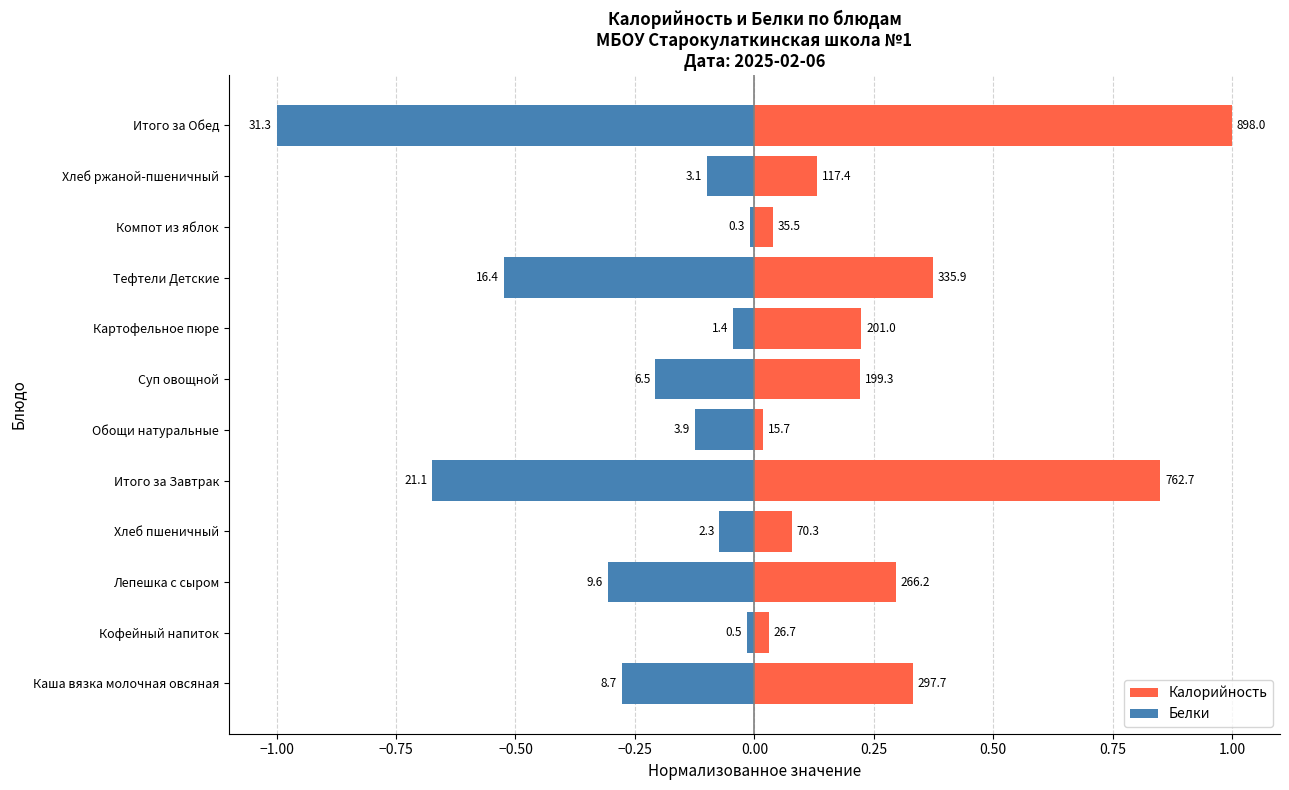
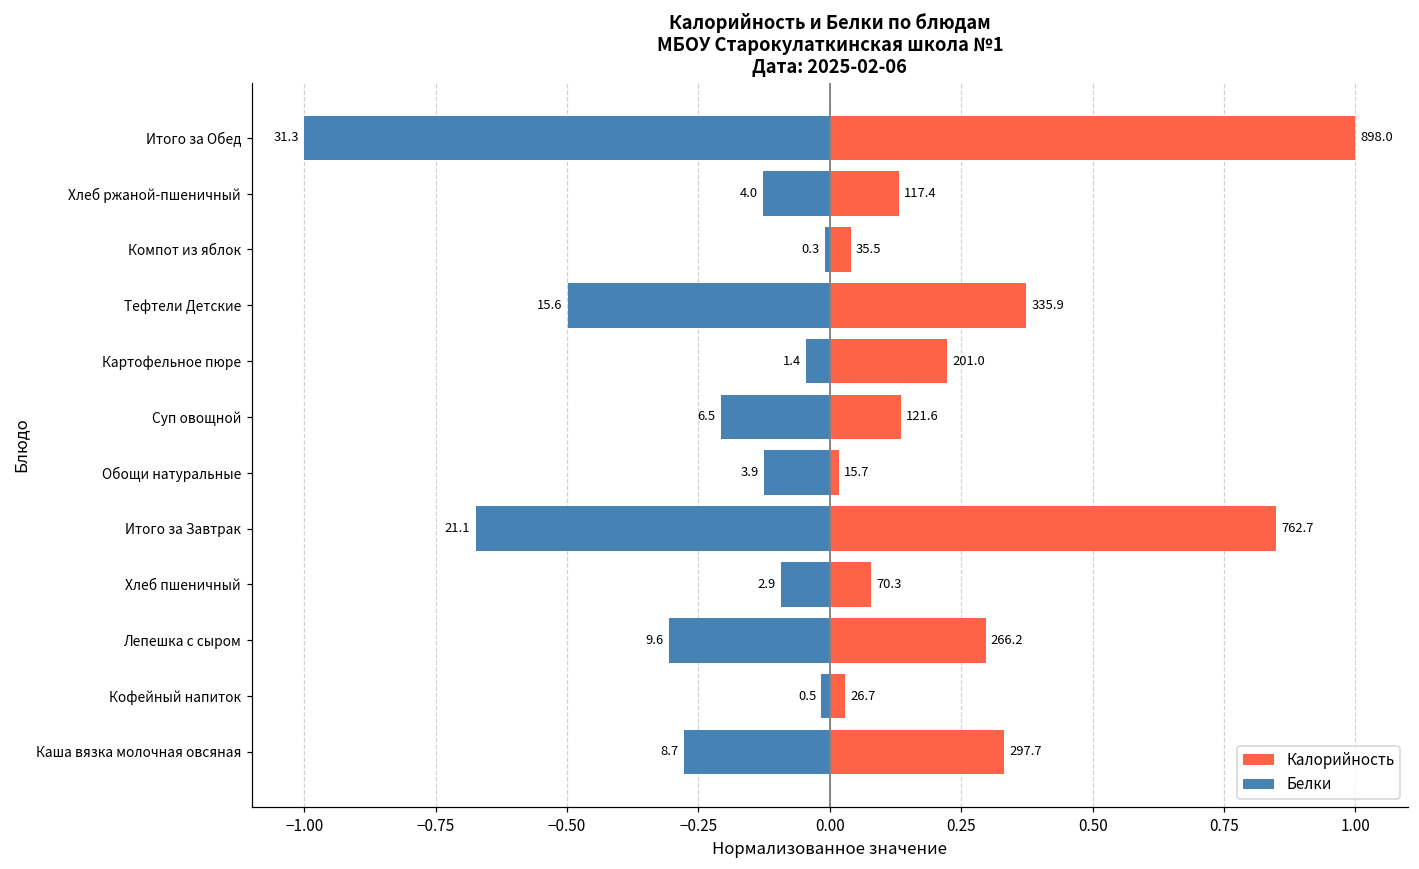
  {
    "Калорийность": {
-     "Суп овощной": 199.3
+     "Суп овощной": 121.6
    },
    "Белки": {
-     "Хлеб ржаной-пшеничный": 3.1,
-     "Тефтели Детские": 16.4,
-     "Хлеб пшеничный": 2.3
+     "Хлеб ржаной-пшеничный": 4.0,
+     "Тефтели Детские": 15.6,
+     "Хлеб пшеничный": 2.9
    }
  }
